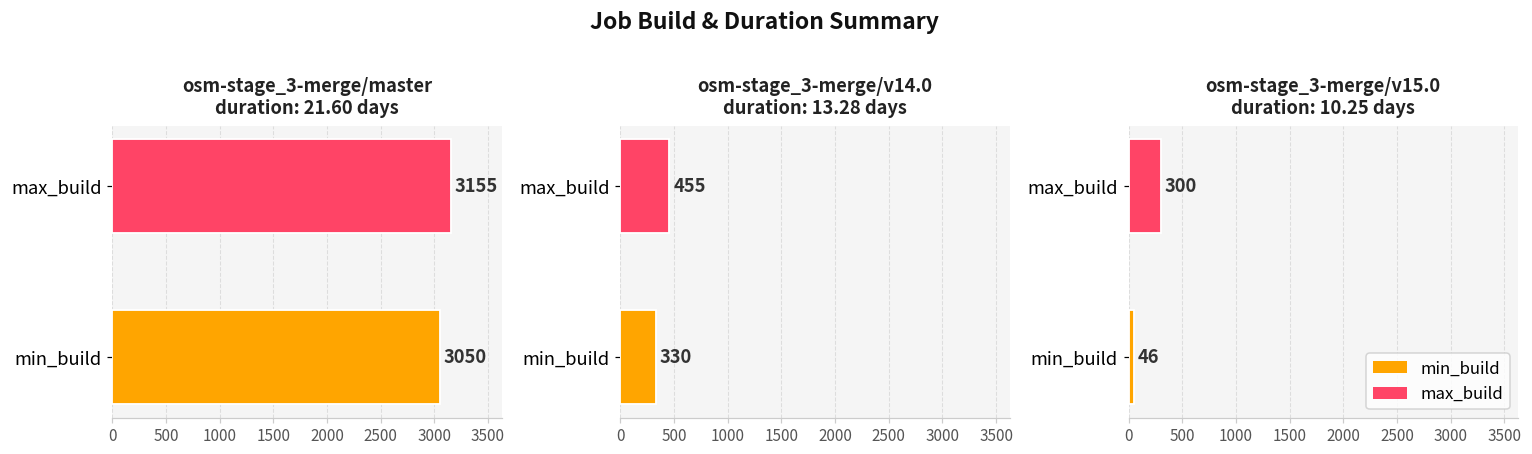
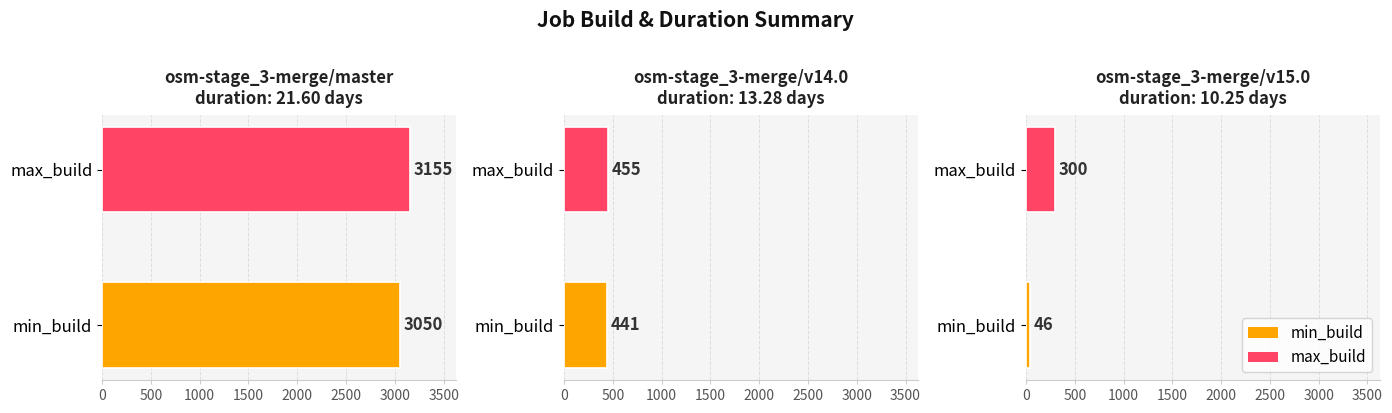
  {
    "osm-stage_3-merge/master duration: 21.60 days": {
      "max_build": 3155,
      "min_build": 3050
    },
    "osm-stage_3-merge/v14.0 duration: 13.28 days": {
      "max_build": 455,
-     "min_build": 330
+     "min_build": 441
    },
    "osm-stage_3-merge/v15.0 duration: 10.25 days": {
      "max_build": 300,
      "min_build": 46
    }
  }
